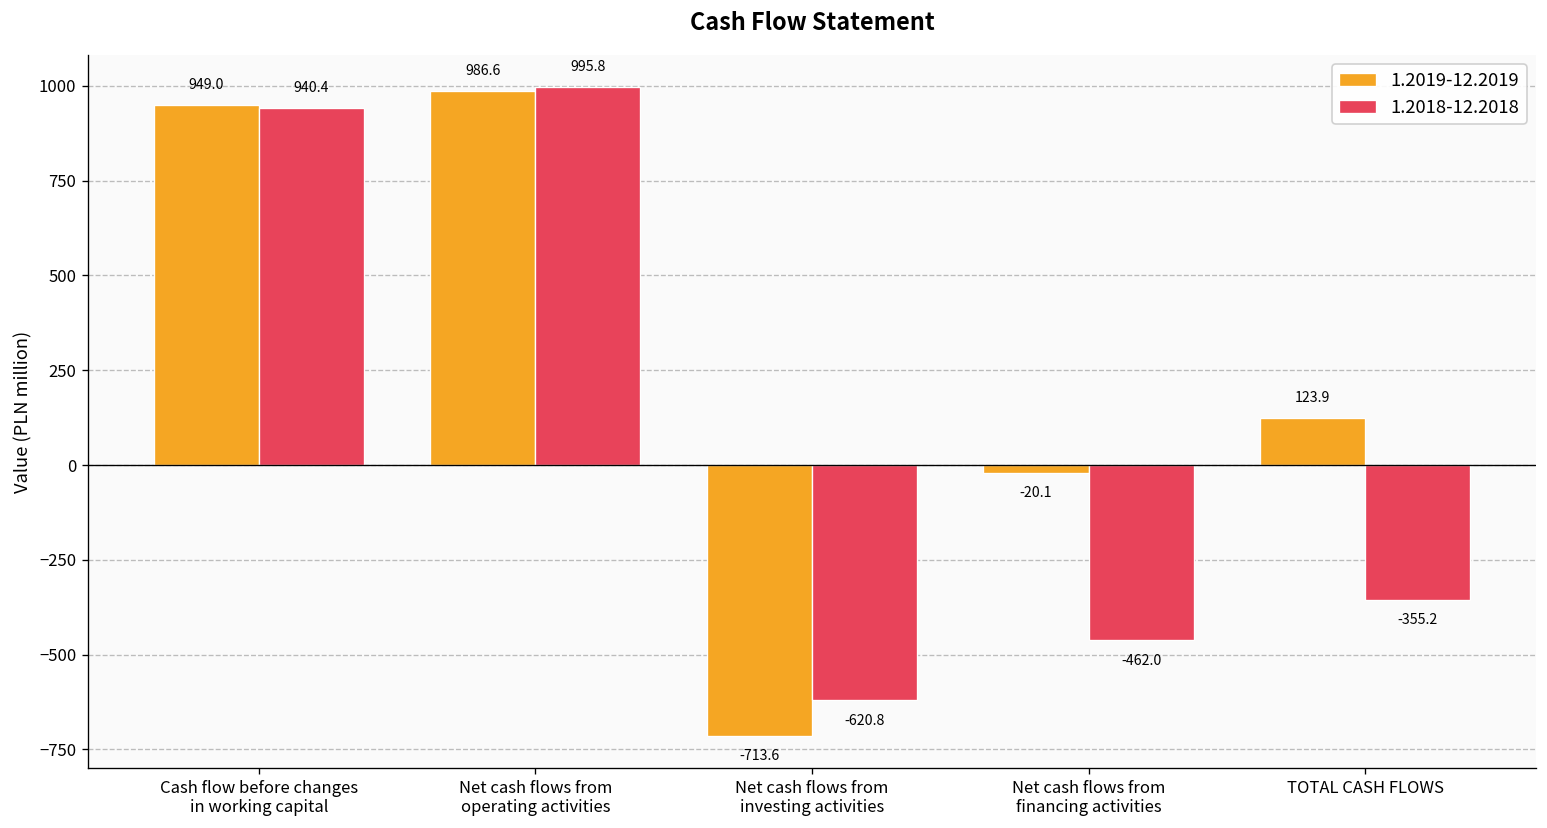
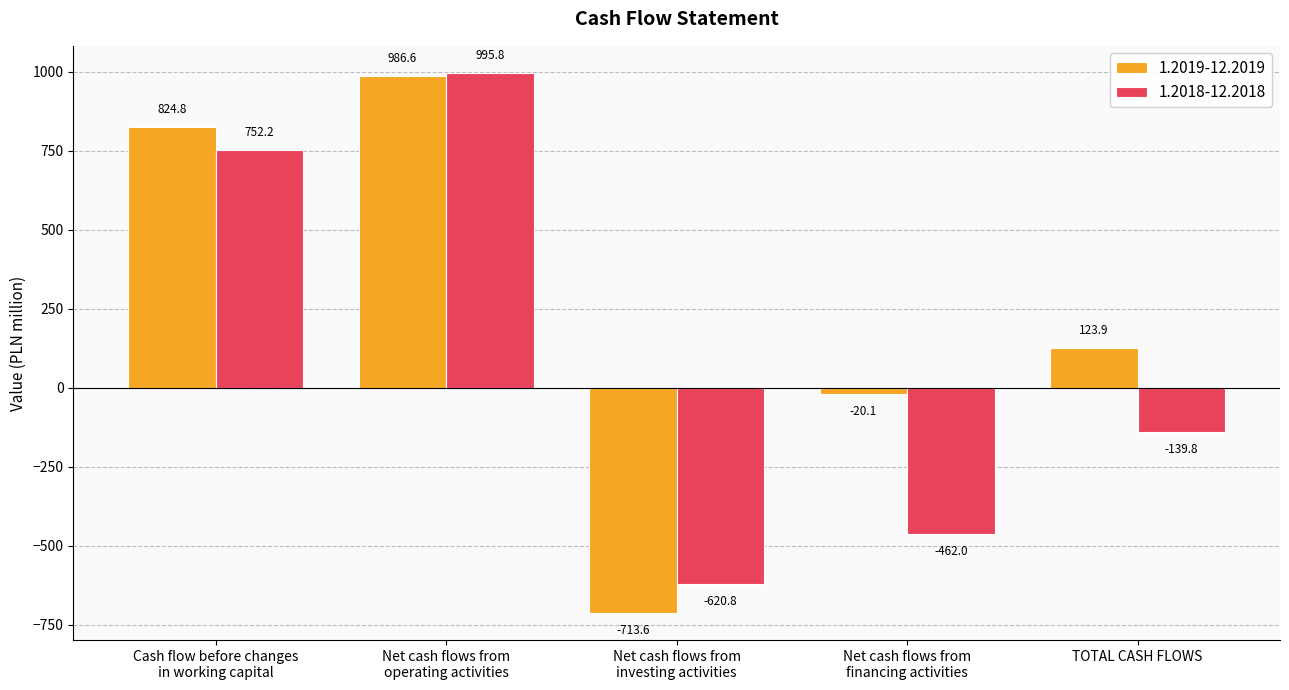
  {
    "1.2019-12.2019": {
-     "Cash flow before changes in working capital": 949.0,
+     "Cash flow before changes in working capital": 824.8,
      "Net cash flows from operating activities": 986.6,
      "Net cash flows from investing activities": -713.6,
      "Net cash flows from financing activities": -20.1,
      "TOTAL CASH FLOWS": 123.9
    },
    "1.2018-12.2018": {
-     "Cash flow before changes in working capital": 940.4,
+     "Cash flow before changes in working capital": 752.2,
      "Net cash flows from operating activities": 995.8,
      "Net cash flows from investing activities": -620.8,
      "Net cash flows from financing activities": -462.0,
-     "TOTAL CASH FLOWS": -355.2
+     "TOTAL CASH FLOWS": -139.8
    }
  }
